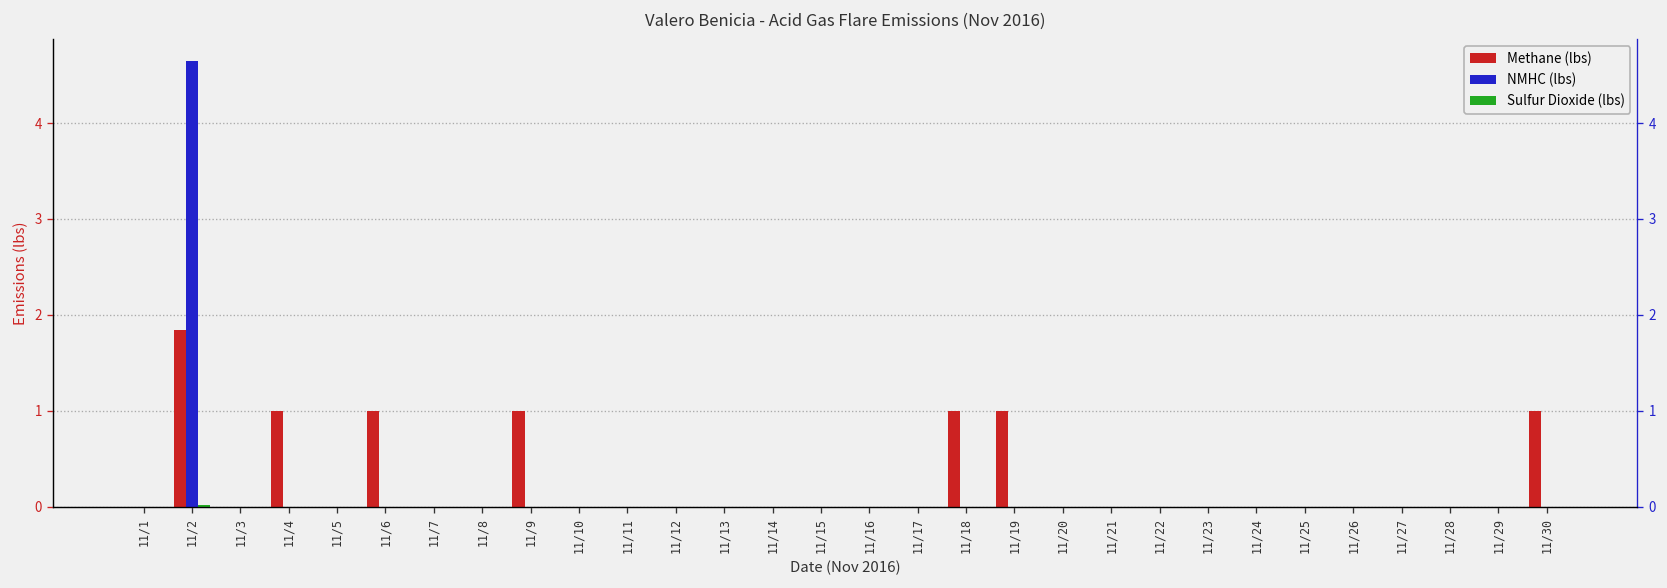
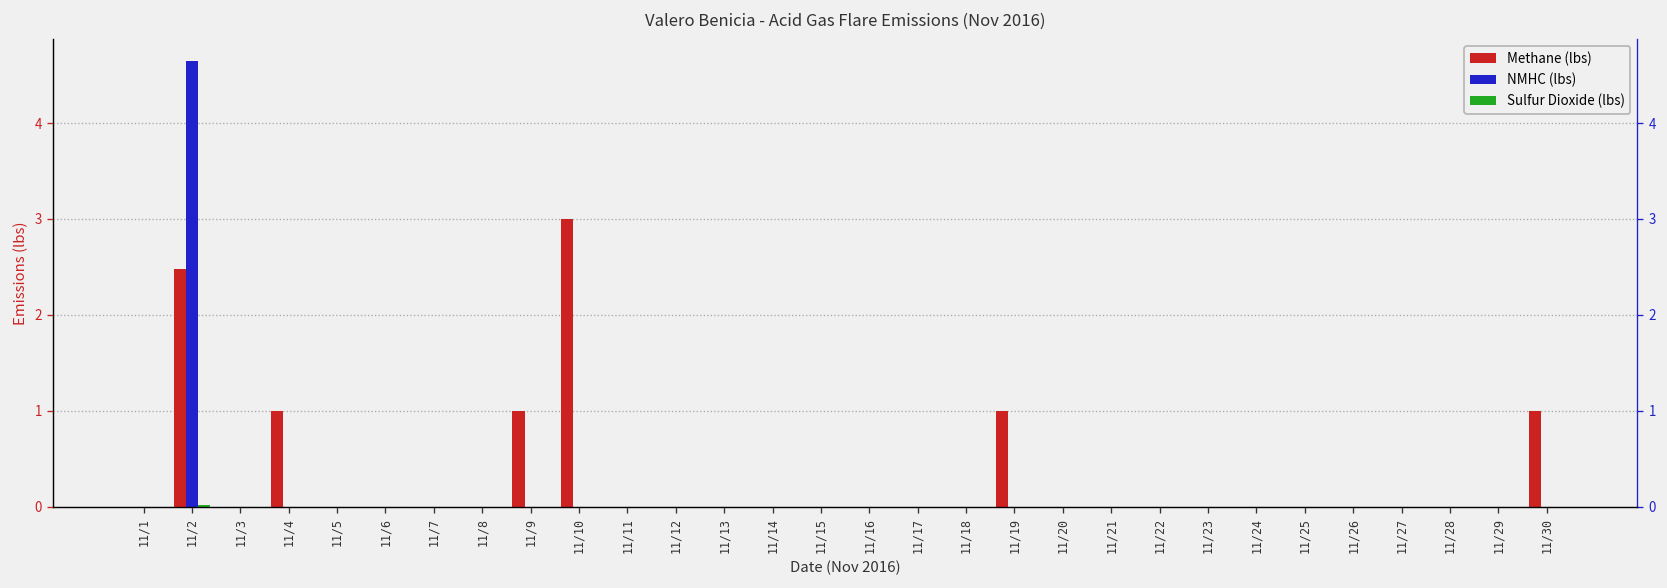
  {
    "Methane (lbs)": {
      "11/1": 0.0,
-     "11/2": 1.8,
+     "11/2": 2.5,
      "11/3": 0.0,
      "11/4": 1.0,
      "11/5": 0.0,
-     "11/6": 1,
+     "11/6": 0,
      "11/7": 0.0,
      "11/8": 0.0,
      "11/9": 1.0,
-     "11/10": 0,
+     "11/10": 3,
      "11/11": 0.0,
      "11/12": 0.0,
      "11/13": 0.0,
      "11/14": 0.0,
      "11/15": 0.0,
      "11/16": 0.0,
      "11/17": 0.0,
-     "11/18": 1,
+     "11/18": 0,
      "11/19": 1.0,
      "11/20": 0.0,
      "11/21": 0.0,
      "11/22": 0.0,
      "11/23": 0.0,
      "11/24": 0.0,
      "11/25": 0.0,
      "11/26": 0.0,
      "11/27": 0.0,
      "11/28": 0.0,
      "11/29": 0.0,
      "11/30": 1.0
    },
    "NMHC (lbs)": {
      "11/1": 0.0,
      "11/2": 4.6,
      "11/3": 0.0,
      "11/4": 0.0,
      "11/5": 0.0,
      "11/6": 0.0,
      "11/7": 0.0,
      "11/8": 0.0,
      "11/9": 0.0,
      "11/10": 0.0,
      "11/11": 0.0,
      "11/12": 0.0,
      "11/13": 0.0,
      "11/14": 0.0,
      "11/15": 0.0,
      "11/16": 0.0,
      "11/17": 0.0,
      "11/18": 0.0,
      "11/19": 0.0,
      "11/20": 0.0,
      "11/21": 0.0,
      "11/22": 0.0,
      "11/23": 0.0,
      "11/24": 0.0,
      "11/25": 0.0,
      "11/26": 0.0,
      "11/27": 0.0,
      "11/28": 0.0,
      "11/29": 0.0,
      "11/30": 0.0
    },
    "Sulfur Dioxide (lbs)": {
      "11/1": 0.0,
      "11/3": 0.0,
      "11/4": 0.0,
      "11/5": 0.0,
      "11/6": 0.0,
      "11/7": 0.0,
      "11/8": 0.0,
      "11/9": 0.0,
      "11/10": 0.0,
      "11/11": 0.0,
      "11/12": 0.0,
      "11/13": 0.0,
      "11/14": 0.0,
      "11/15": 0.0,
      "11/16": 0.0,
      "11/17": 0.0,
      "11/18": 0.0,
      "11/19": 0.0,
      "11/20": 0.0,
      "11/21": 0.0,
      "11/22": 0.0,
      "11/23": 0.0,
      "11/24": 0.0,
      "11/25": 0.0,
      "11/26": 0.0,
      "11/27": 0.0,
      "11/28": 0.0,
      "11/29": 0.0,
      "11/30": 0.0
    }
  }
